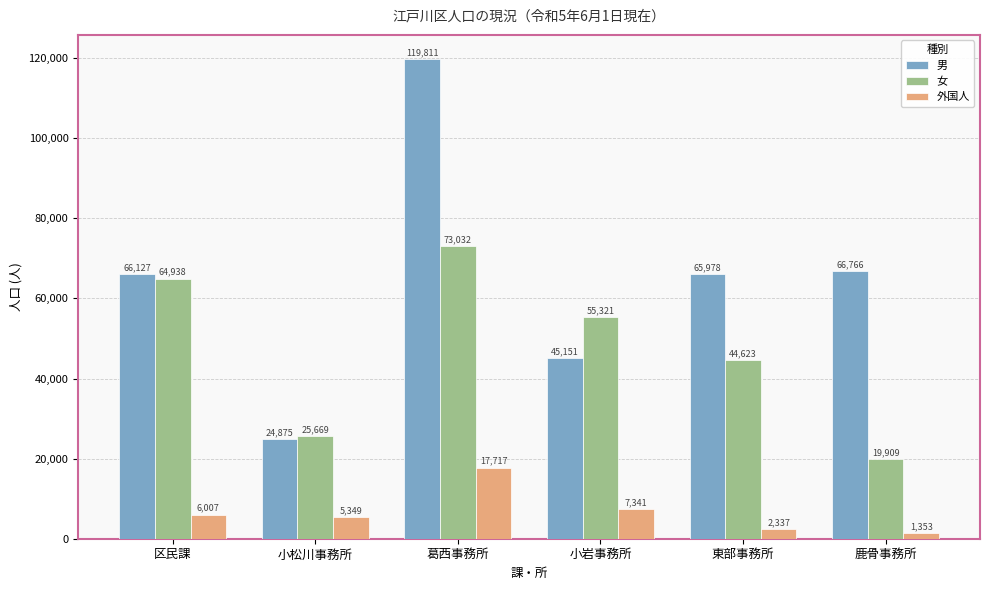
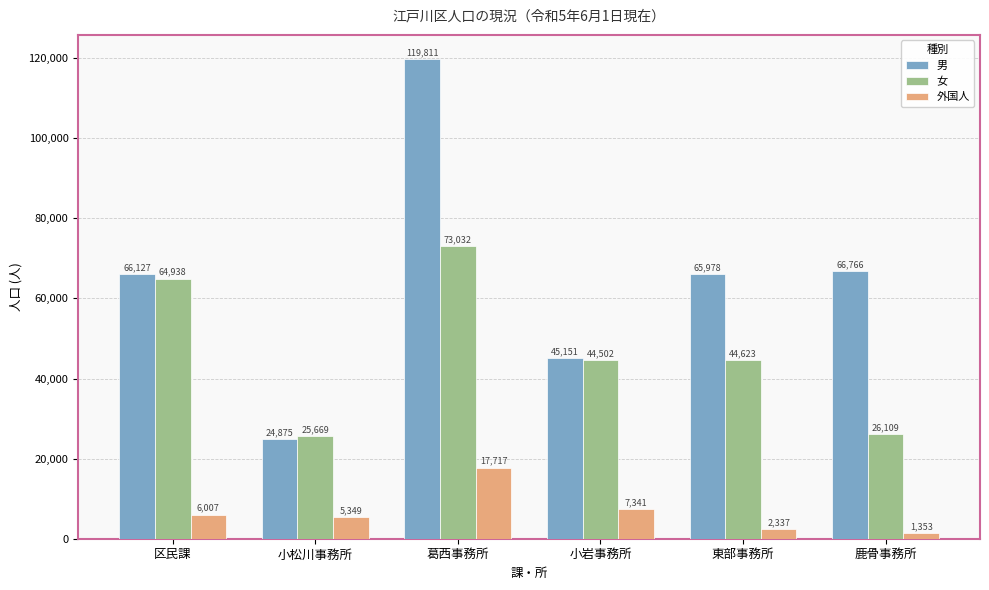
  {
    "男": {
      "区民課": "66,127",
      "小松川事務所": "24,875",
      "葛西事務所": "119,811",
      "小岩事務所": "45,151",
      "東部事務所": "65,978",
      "鹿骨事務所": "66,766"
    },
    "女": {
      "区民課": "64,938",
      "小松川事務所": "25,669",
      "葛西事務所": "73,032",
-     "小岩事務所": "55,321",
+     "小岩事務所": "44,502",
      "東部事務所": "44,623",
-     "鹿骨事務所": "19,909"
+     "鹿骨事務所": "26,109"
    },
    "外国人": {
      "区民課": "6,007",
      "小松川事務所": "5,349",
      "葛西事務所": "17,717",
      "小岩事務所": "7,341",
      "東部事務所": "2,337",
      "鹿骨事務所": "1,353"
    }
  }
